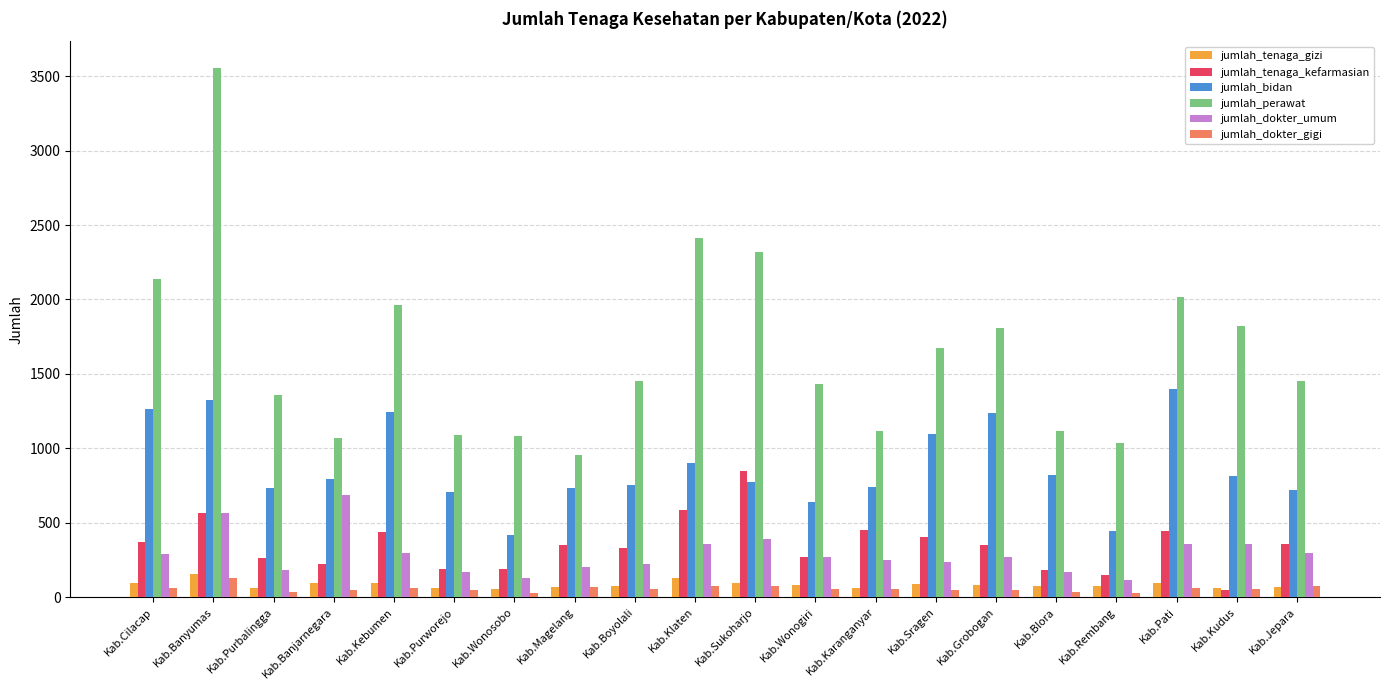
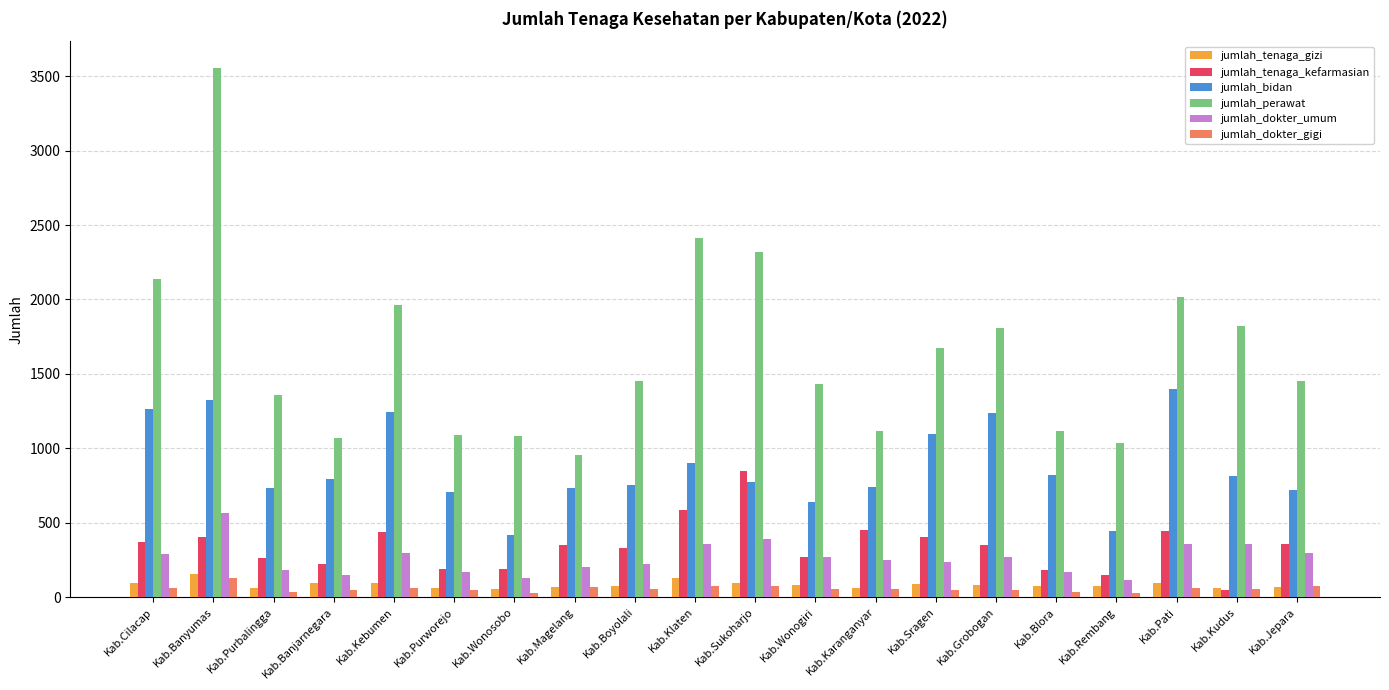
  {
    "jumlah_tenaga_kefarmasian": {
      "Kab.Cilacap": 370,
-     "Kab.Banyumas": 570,
+     "Kab.Banyumas": 410,
      "Kab.Purbalingga": 260,
      "Kab.Banjarnegara": 230,
      "Kab.Kebumen": 440,
      "Kab.Purworejo": 190,
      "Kab.Wonosobo": 190,
      "Kab.Magelang": 350,
      "Kab.Boyolali": 330,
      "Kab.Klaten": 580,
      "Kab.Sukoharjo": 850,
      "Kab.Wonogiri": 270,
      "Kab.Karanganyar": 450,
      "Kab.Sragen": 400,
      "Kab.Grobogan": 350,
      "Kab.Blora": 180,
      "Kab.Rembang": 150,
      "Kab.Pati": 440,
      "Kab.Kudus": 50,
      "Kab.Jepara": 350
    },
    "jumlah_bidan": {
      "Kab.Cilacap": 1260,
      "Kab.Banyumas": 1330,
      "Kab.Purbalingga": 730,
      "Kab.Banjarnegara": 800,
      "Kab.Kebumen": 1240,
      "Kab.Purworejo": 710,
      "Kab.Wonosobo": 410,
      "Kab.Magelang": 730,
      "Kab.Boyolali": 750,
      "Kab.Klaten": 900,
      "Kab.Sukoharjo": 780,
      "Kab.Wonogiri": 640,
      "Kab.Karanganyar": 740,
      "Kab.Sragen": 1090,
      "Kab.Grobogan": 1240,
      "Kab.Blora": 820,
      "Kab.Rembang": 440,
      "Kab.Pati": 1400,
      "Kab.Kudus": 810,
      "Kab.Jepara": 720
    },
    "jumlah_perawat": {
      "Kab.Cilacap": 2140,
      "Kab.Banyumas": 3560,
      "Kab.Purbalingga": 1360,
      "Kab.Banjarnegara": 1070,
      "Kab.Kebumen": 1970,
      "Kab.Purworejo": 1090,
      "Kab.Wonosobo": 1080,
      "Kab.Magelang": 950,
      "Kab.Boyolali": 1450,
      "Kab.Klaten": 2410,
      "Kab.Sukoharjo": 2320,
      "Kab.Wonogiri": 1430,
      "Kab.Karanganyar": 1120,
      "Kab.Sragen": 1670,
      "Kab.Grobogan": 1810,
      "Kab.Blora": 1110,
      "Kab.Rembang": 1040,
      "Kab.Pati": 2020,
      "Kab.Kudus": 1820,
      "Kab.Jepara": 1450
    },
    "jumlah_dokter_umum": {
      "Kab.Cilacap": 290,
      "Kab.Banyumas": 570,
      "Kab.Purbalingga": 180,
-     "Kab.Banjarnegara": 690,
+     "Kab.Banjarnegara": 150,
      "Kab.Kebumen": 300,
      "Kab.Purworejo": 170,
      "Kab.Wonosobo": 130,
      "Kab.Magelang": 200,
      "Kab.Boyolali": 220,
      "Kab.Klaten": 360,
      "Kab.Sukoharjo": 390,
      "Kab.Wonogiri": 270,
      "Kab.Karanganyar": 250,
      "Kab.Sragen": 240,
      "Kab.Grobogan": 270,
      "Kab.Blora": 170,
      "Kab.Rembang": 110,
      "Kab.Pati": 360,
      "Kab.Kudus": 360,
      "Kab.Jepara": 300
    }
  }
